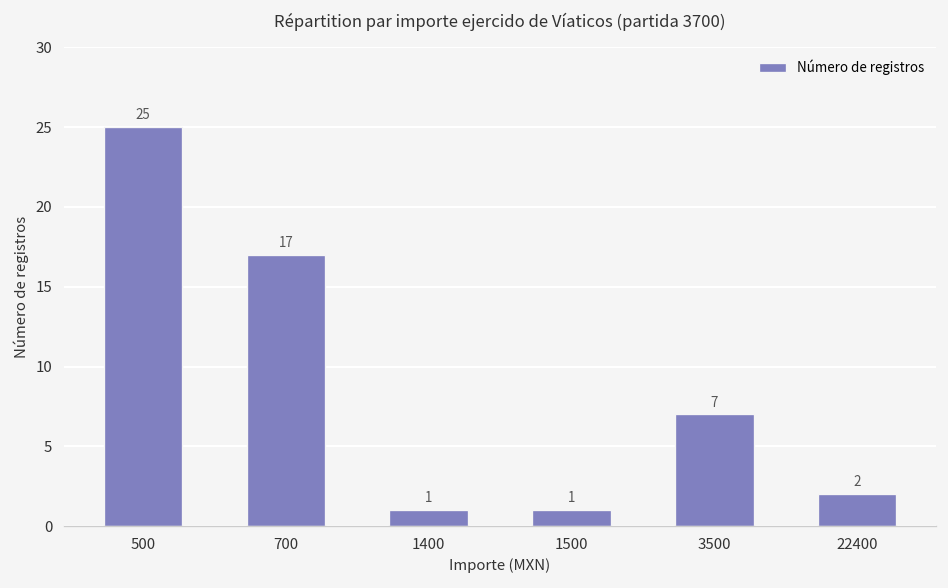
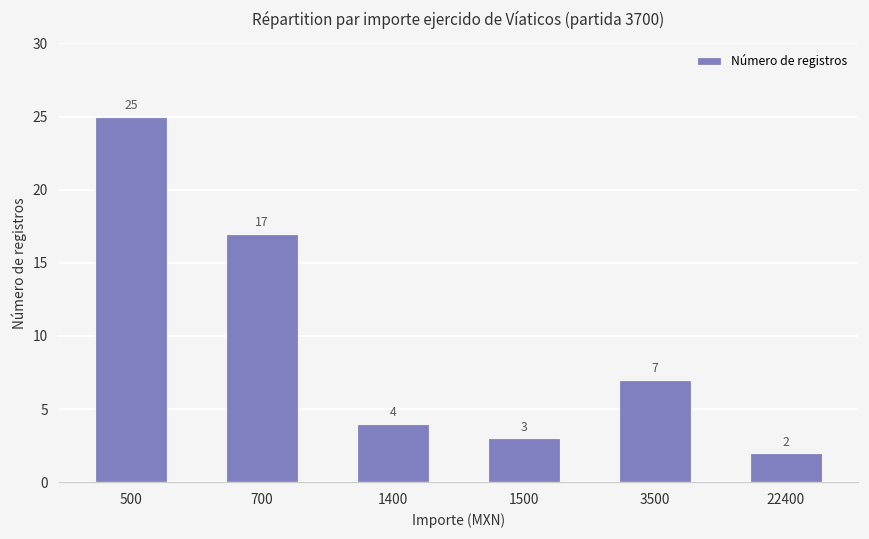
  {
    "500": 25,
    "700": 17,
-   "1400": 1,
-   "1500": 1,
+   "1400": 4,
+   "1500": 3,
    "3500": 7,
    "22400": 2
  }
